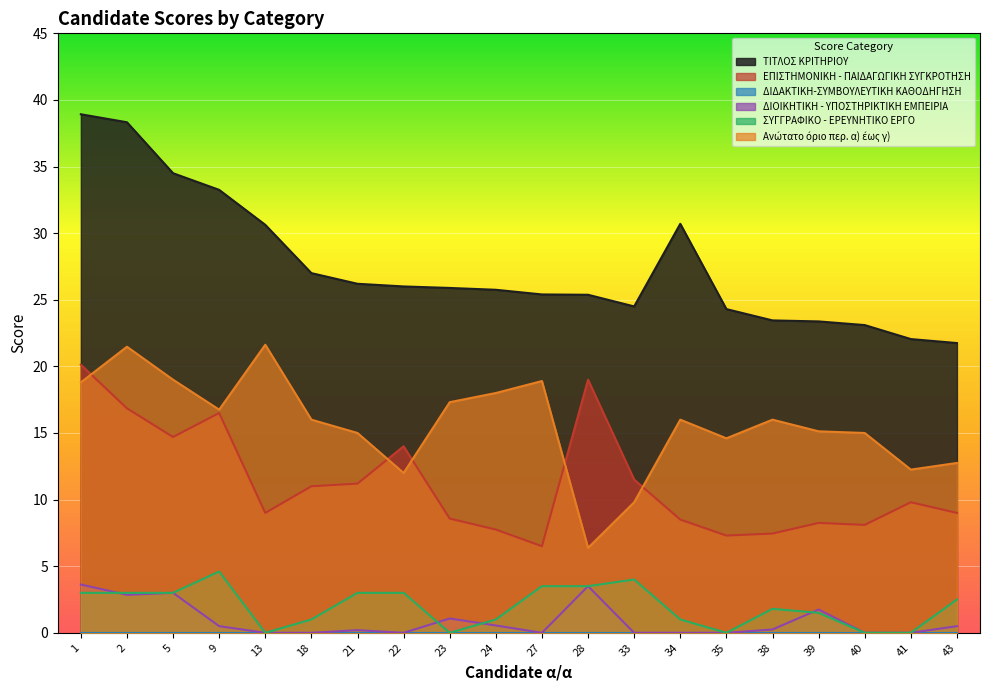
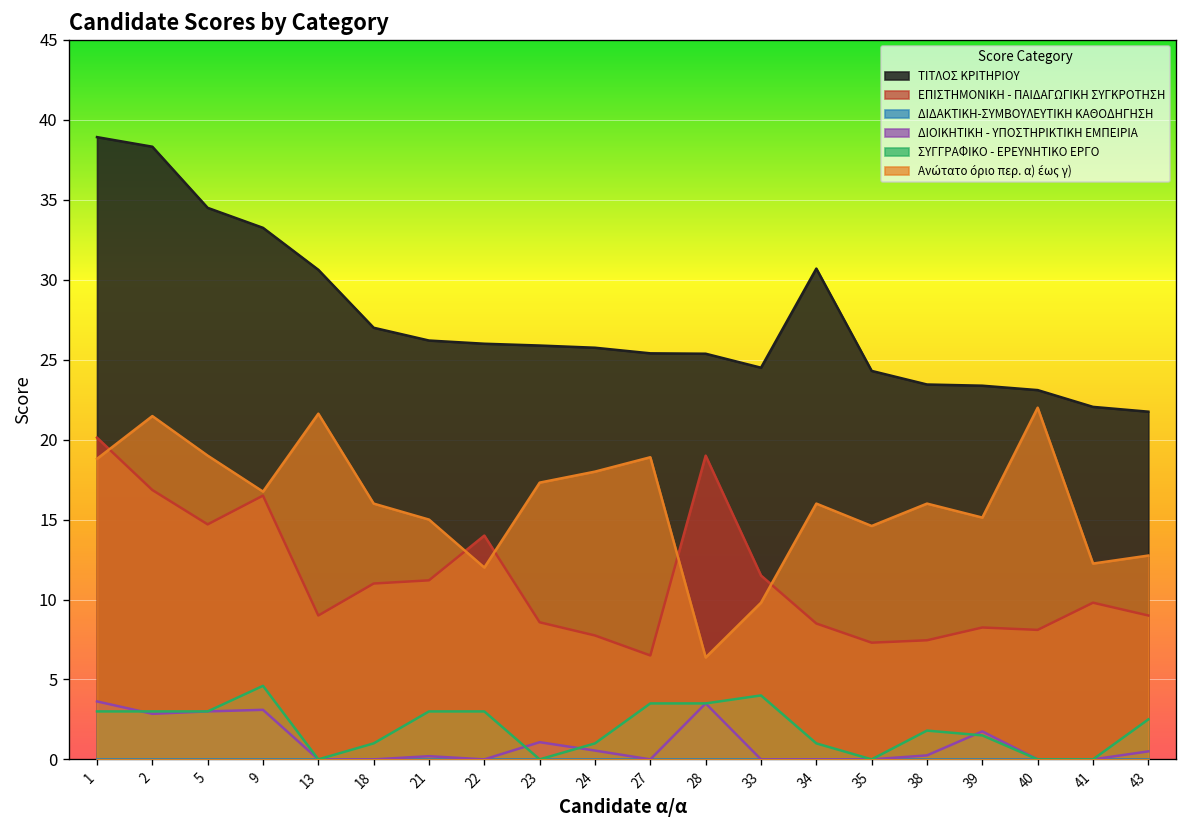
  {
    "ΤΙΤΛΟΣ ΚΡΙΤΗΡΙΟΥ": {
      "1": 38.9,
      "2": 38.3,
      "5": 34.5,
      "9": 33.3,
      "13": 30.6,
      "18": 27.0,
      "21": 26.2,
      "22": 26.0,
      "23": 25.9,
      "24": 25.8,
      "27": 25.4,
      "28": 25.4,
      "33": 24.5,
      "34": 30.7,
      "35": 24.3,
      "38": 23.5,
      "39": 23.4,
      "40": 23.1,
      "41": 22.1,
      "43": 21.8
    },
    "ΕΠΙΣΤΗΜΟΝΙΚΗ - ΠΑΙΔΑΓΩΓΙΚΗ ΣΥΓΚΡΟΤΗΣΗ": {
      "1": 20.1,
      "2": 16.9,
      "5": 14.7,
      "9": 16.5,
      "13": 9.0,
      "18": 11.0,
      "21": 11.2,
      "22": 14.0,
      "23": 8.6,
      "24": 7.8,
      "27": 6.5,
      "28": 19.0,
      "33": 11.5,
      "34": 8.5,
      "35": 7.3,
      "38": 7.5,
      "39": 8.3,
      "40": 8.1,
      "41": 9.8,
      "43": 9.0
    },
    "ΔΙΔΑΚΤΙΚΗ-ΣΥΜΒΟΥΛΕΥΤΙΚΗ ΚΑΘΟΔΗΓΗΣΗ": {
      "1": 0.0,
      "2": 0.0,
      "5": 0.0,
      "9": 0.0,
      "21": 0.0,
      "24": 0.0,
      "28": 0.0,
      "38": 0.0,
      "39": 0.0,
      "43": 0.0
    },
    "ΔΙΟΙΚΗΤΙΚΗ - ΥΠΟΣΤΗΡΙΚΤΙΚΗ ΕΜΠΕΙΡΙΑ": {
      "1": 3.6,
-     "9": 0.5,
+     "9": 3.1,
      "21": 0.2,
      "23": 1.1,
      "24": 0.6,
      "38": 0.3,
      "39": 1.8,
      "43": 0.5
    },
    "ΣΥΓΓΡΑΦΙΚΟ - ΕΡΕΥΝΗΤΙΚΟ ΕΡΓΟ": {
      "1": 3.0,
      "9": 4.6,
      "18": 1.0,
      "21": 3.0,
      "22": 3.0,
      "24": 1.0,
      "27": 3.5,
      "33": 4.0,
      "34": 1.0,
      "38": 1.8,
      "39": 1.5,
      "43": 2.5
    },
    "Ανώτατο όριο περ. α) έως γ)": {
      "1": 18.8,
      "2": 21.5,
      "5": 19,
      "9": 16.8,
      "13": 21.6,
      "18": 16,
      "21": 15,
      "22": 12,
      "23": 17.3,
      "24": 18,
      "27": 19,
      "28": 6.4,
      "33": 9.8,
      "34": 16,
      "35": 14.6,
      "38": 16,
      "39": 15,
-     "40": 15,
+     "40": 22,
      "41": 12.3,
      "43": 12.8
    }
  }
